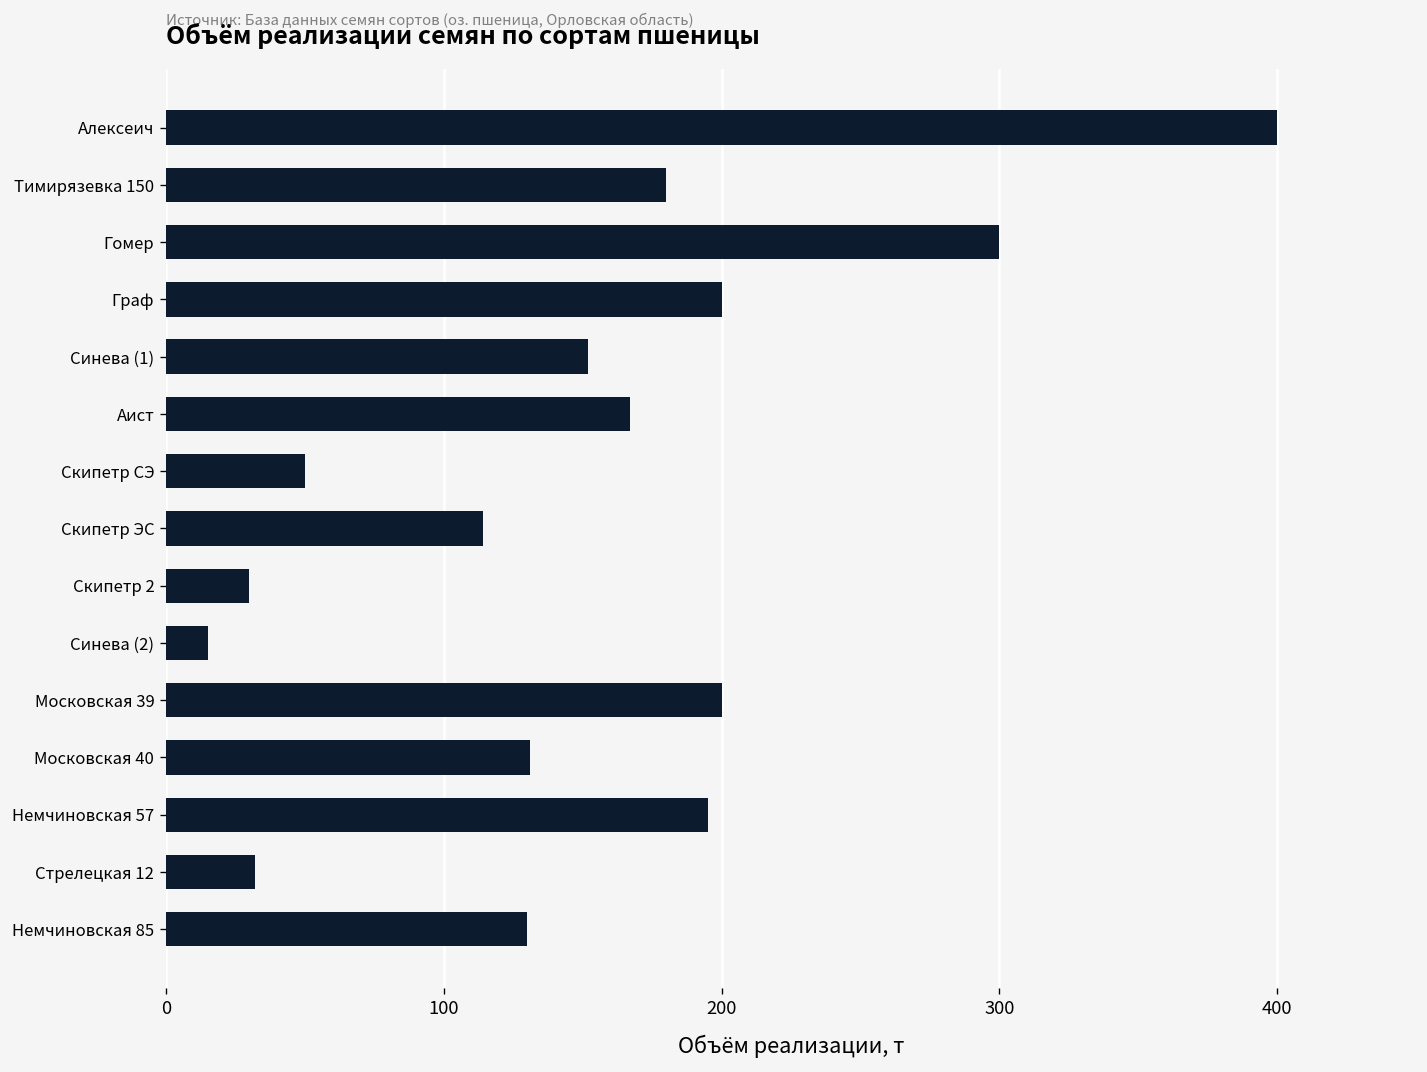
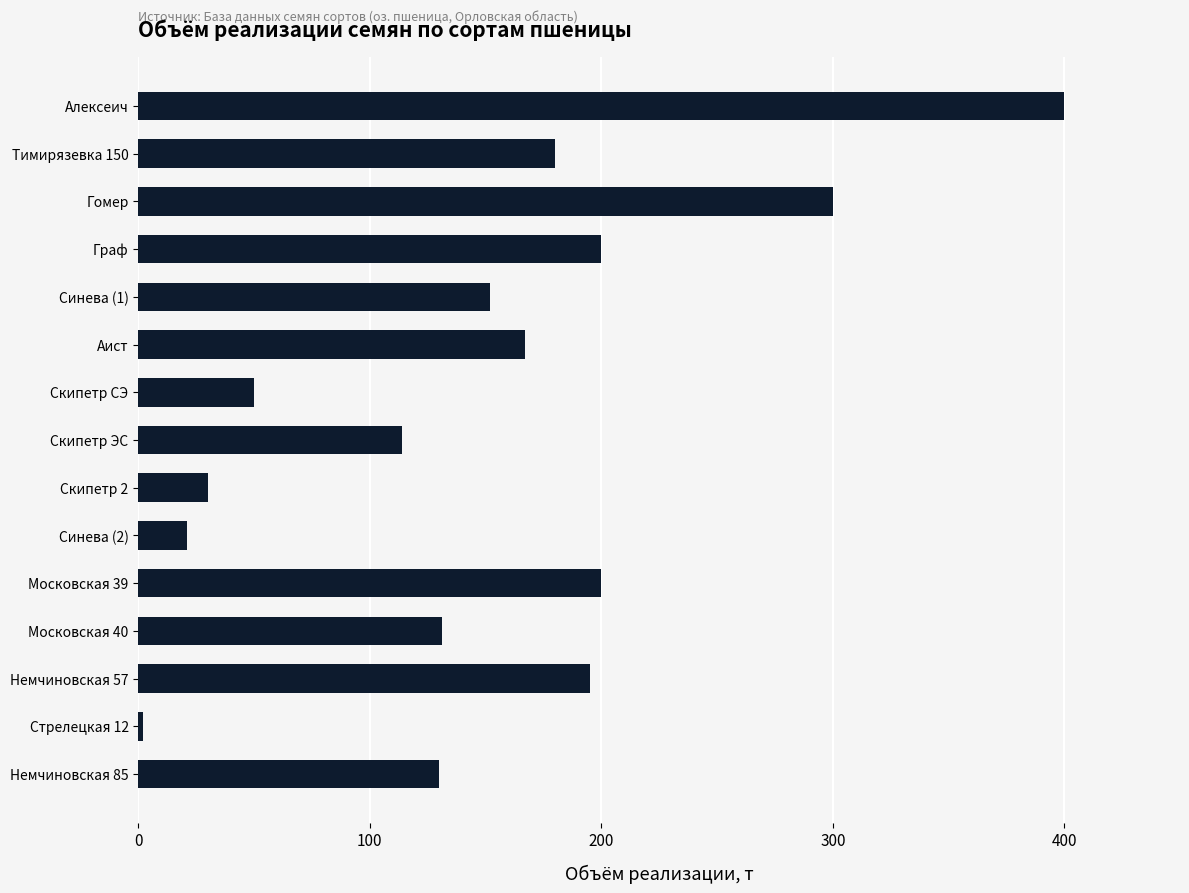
  {
    "Алексеич": 400,
    "Тимирязевка 150": 180,
    "Гомер": 300,
    "Граф": 200,
    "Синева (1)": 152,
    "Аист": 167,
    "Скипетр СЭ": 50,
    "Скипетр ЭС": 114,
    "Скипетр 2": 30,
-   "Синева (2)": 15,
+   "Синева (2)": 21,
    "Московская 39": 200,
    "Московская 40": 131,
    "Немчиновская 57": 195,
-   "Стрелецкая 12": 32,
+   "Стрелецкая 12": 2,
    "Немчиновская 85": 130
  }
